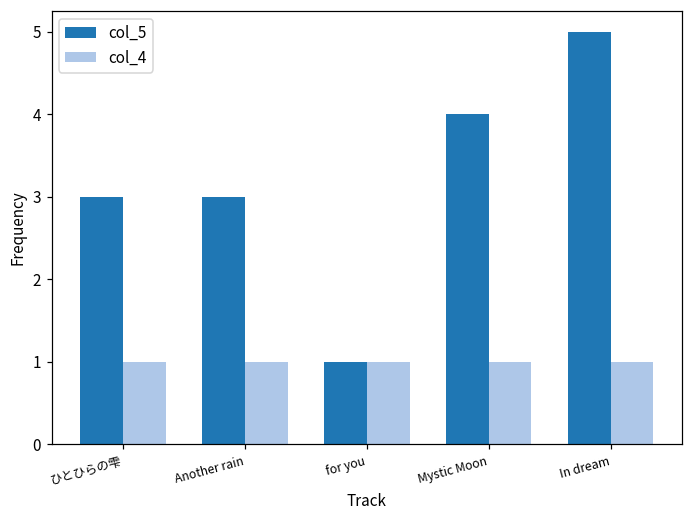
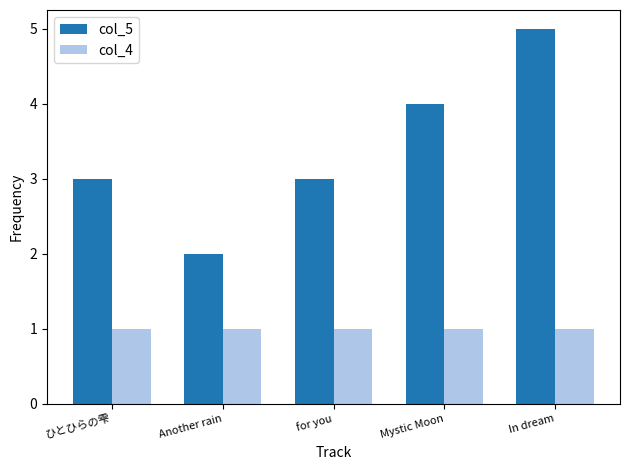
  {
    "col_5": {
      "ひとひらの雫": 3,
-     "Another rain": 3,
-     "for you": 1,
+     "Another rain": 2,
+     "for you": 3,
      "Mystic Moon": 4,
      "In dream": 5
    },
    "col_4": {
      "ひとひらの雫": 1,
      "Another rain": 1,
      "for you": 1,
      "Mystic Moon": 1,
      "In dream": 1
    }
  }
